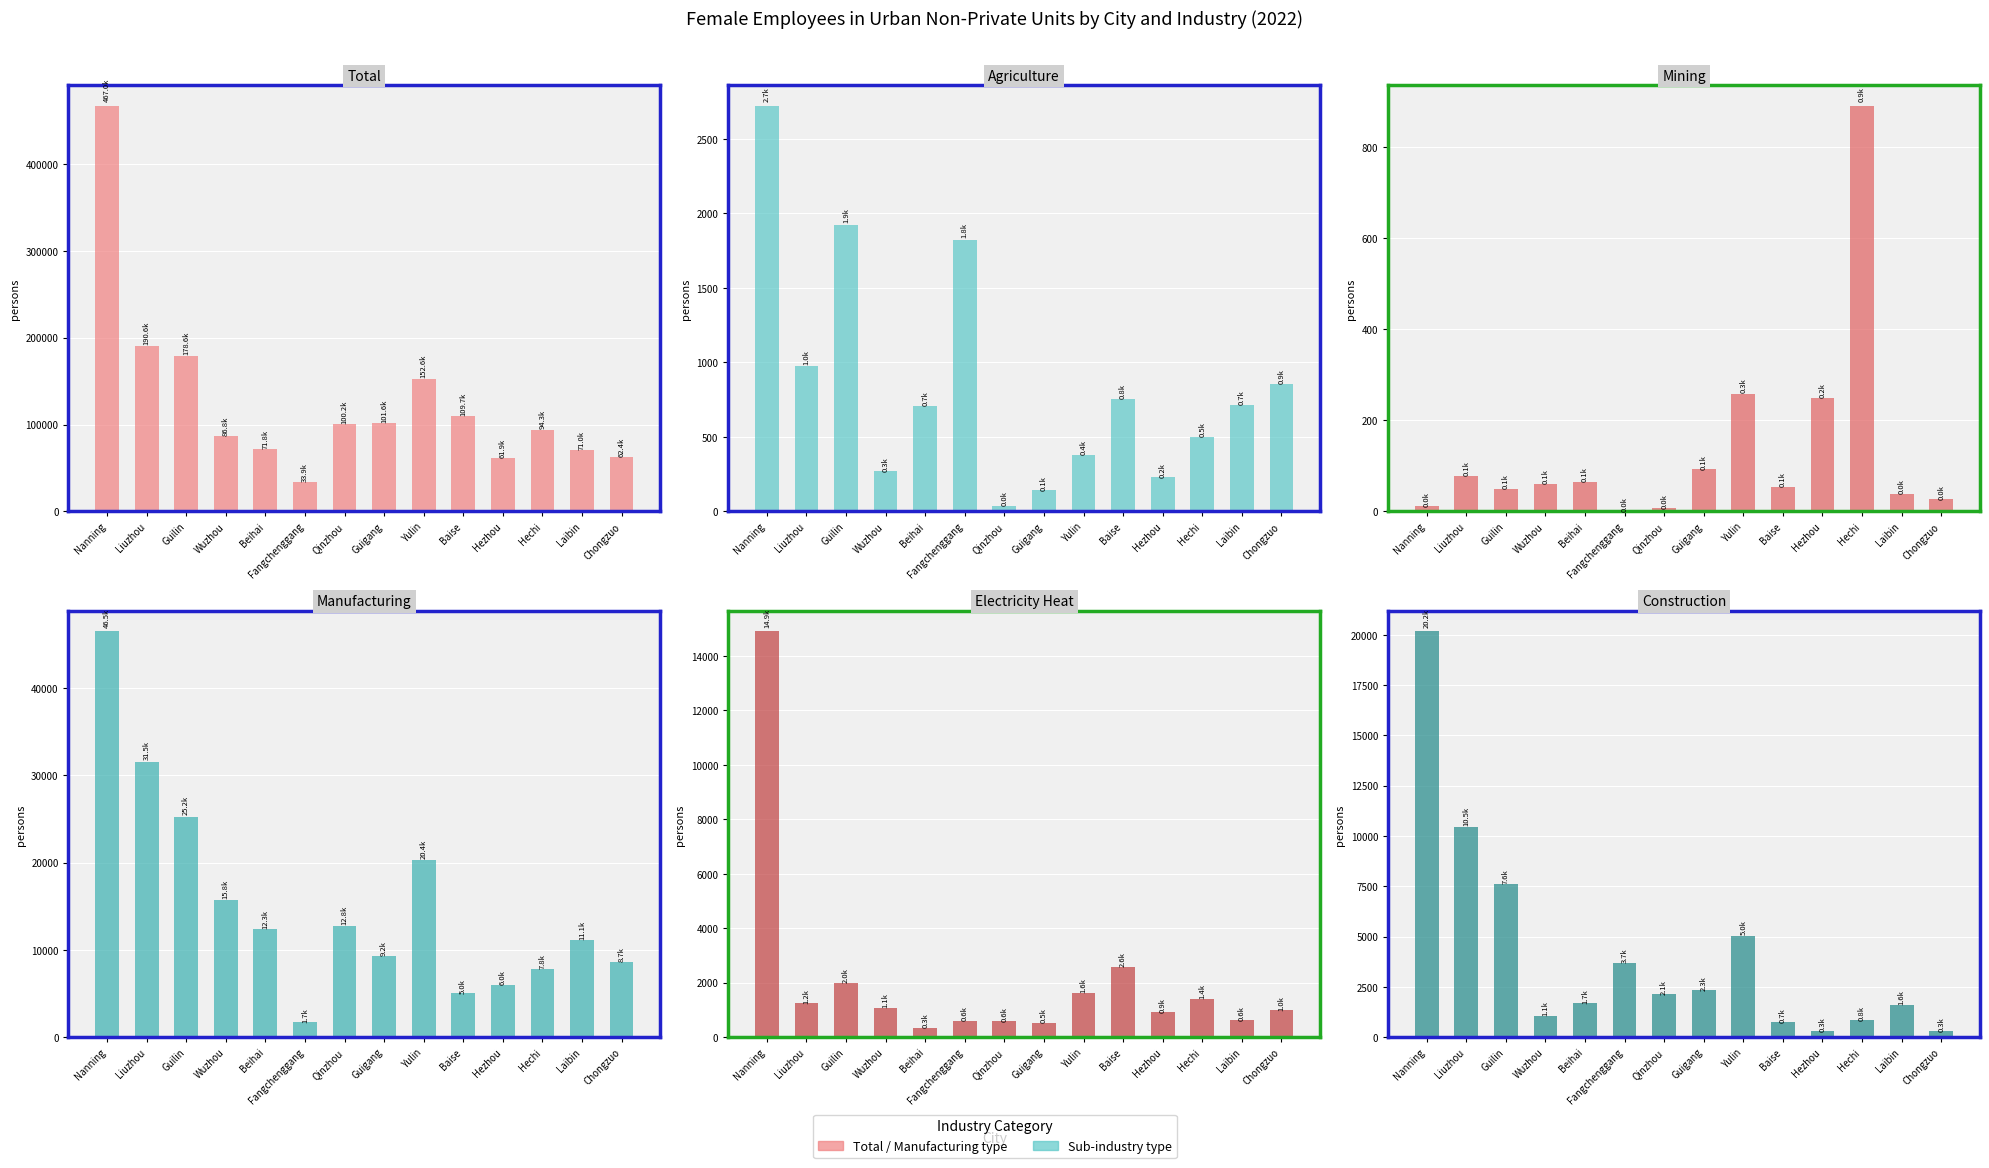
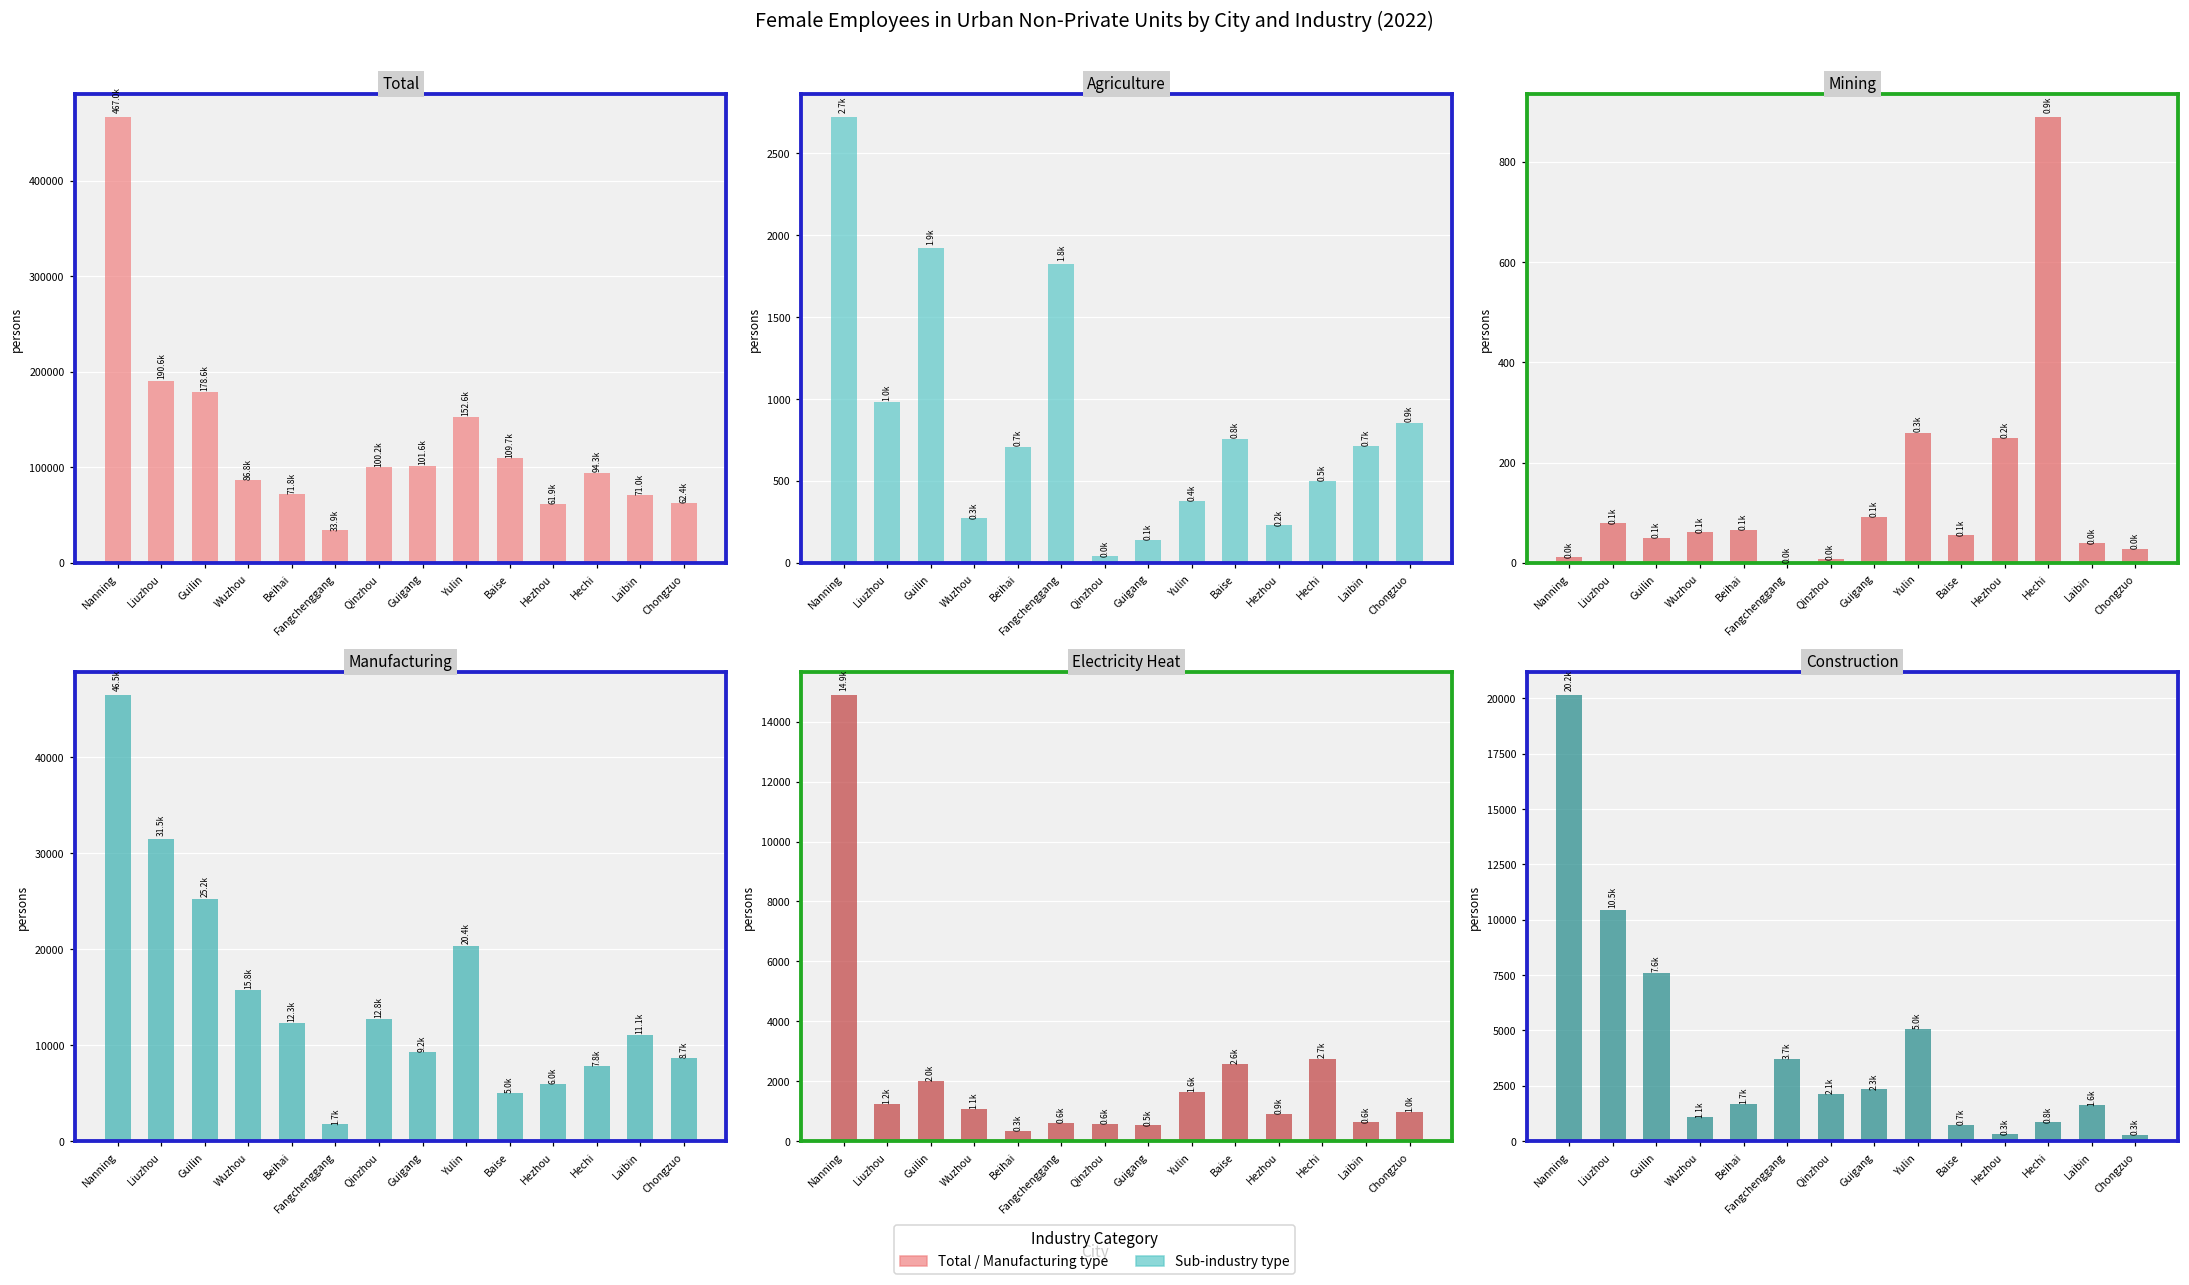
  {
    "Total": {
      "Nanning": "467.0k",
      "Liuzhou": "190.6k",
      "Guilin": "178.6k",
      "Wuzhou": "86.8k",
      "Beihai": "71.8k",
      "Fangchenggang": "33.9k",
      "Qinzhou": "100.2k",
      "Guigang": "101.6k",
      "Yulin": "152.6k",
      "Baise": "109.7k",
      "Hezhou": "61.9k",
      "Hechi": "94.3k",
      "Laibin": "71.0k",
      "Chongzuo": "62.4k"
    },
    "Agriculture": {
      "Nanning": "2.7k",
      "Liuzhou": "1.0k",
      "Guilin": "1.9k",
      "Wuzhou": "0.3k",
      "Beihai": "0.7k",
      "Fangchenggang": "1.8k",
      "Guigang": "0.1k",
      "Yulin": "0.4k",
      "Baise": "0.8k",
      "Hezhou": "0.2k",
      "Hechi": "0.5k",
      "Laibin": "0.7k",
      "Chongzuo": "0.9k"
    },
    "Mining": {
      "Liuzhou": "0.1k",
      "Guilin": "0.1k",
      "Wuzhou": "0.1k",
      "Beihai": "0.1k",
      "Fangchenggang": "0.0k",
      "Guigang": "0.1k",
      "Yulin": "0.3k",
      "Baise": "0.1k",
      "Hezhou": "0.2k",
      "Hechi": "0.9k"
    },
    "Manufacturing": {
      "Nanning": "46.5k",
      "Liuzhou": "31.5k",
      "Guilin": "25.2k",
      "Wuzhou": "15.8k",
      "Beihai": "12.3k",
      "Fangchenggang": "1.7k",
      "Qinzhou": "12.8k",
      "Guigang": "9.2k",
      "Yulin": "20.4k",
      "Baise": "5.0k",
      "Hezhou": "6.0k",
      "Hechi": "7.8k",
      "Laibin": "11.1k",
      "Chongzuo": "8.7k"
    },
    "Electricity Heat": {
      "Nanning": "14.9k",
      "Liuzhou": "1.2k",
      "Guilin": "2.0k",
      "Wuzhou": "1.1k",
      "Beihai": "0.3k",
      "Fangchenggang": "0.6k",
      "Qinzhou": "0.6k",
      "Guigang": "0.5k",
      "Yulin": "1.6k",
      "Baise": "2.6k",
      "Hezhou": "0.9k",
-     "Hechi": "1.4k",
+     "Hechi": "2.7k",
      "Laibin": "0.6k",
      "Chongzuo": "1.0k"
    },
    "Construction": {
      "Nanning": "20.2k",
      "Liuzhou": "10.5k",
      "Guilin": "7.6k",
      "Wuzhou": "1.1k",
      "Beihai": "1.7k",
      "Fangchenggang": "3.7k",
      "Qinzhou": "2.1k",
      "Guigang": "2.3k",
      "Yulin": "5.0k",
      "Baise": "0.7k",
      "Hezhou": "0.3k",
      "Hechi": "0.8k",
      "Laibin": "1.6k",
      "Chongzuo": "0.3k"
    }
  }
